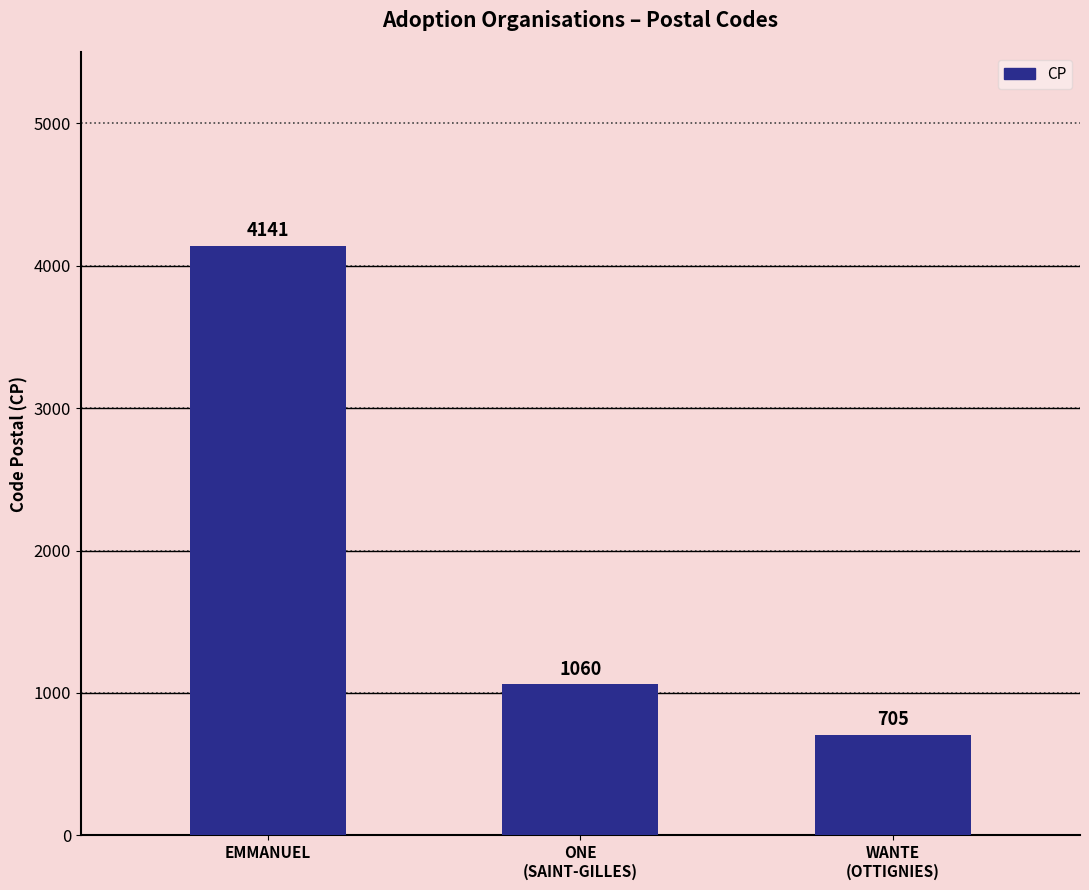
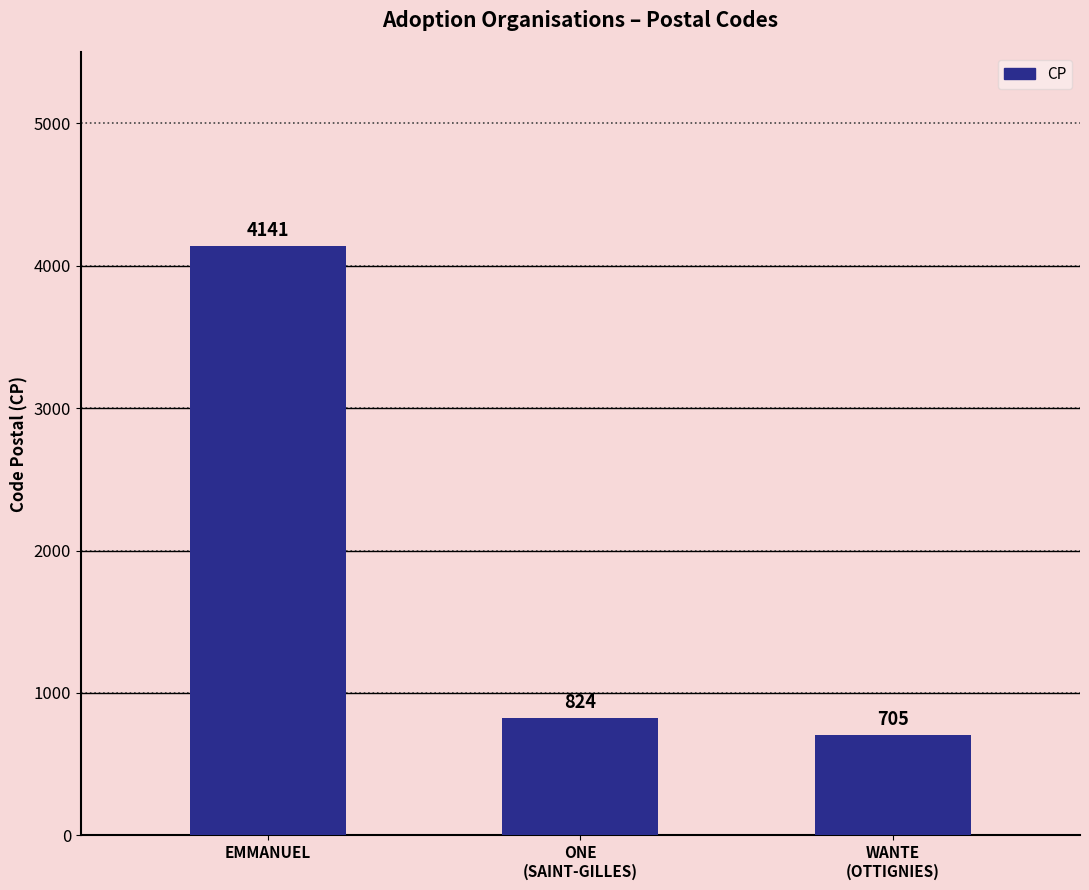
  {
    "EMMANUEL": 4141,
-   "ONE (SAINT-GILLES)": 1060,
+   "ONE (SAINT-GILLES)": 824,
    "WANTE (OTTIGNIES)": 705
  }
